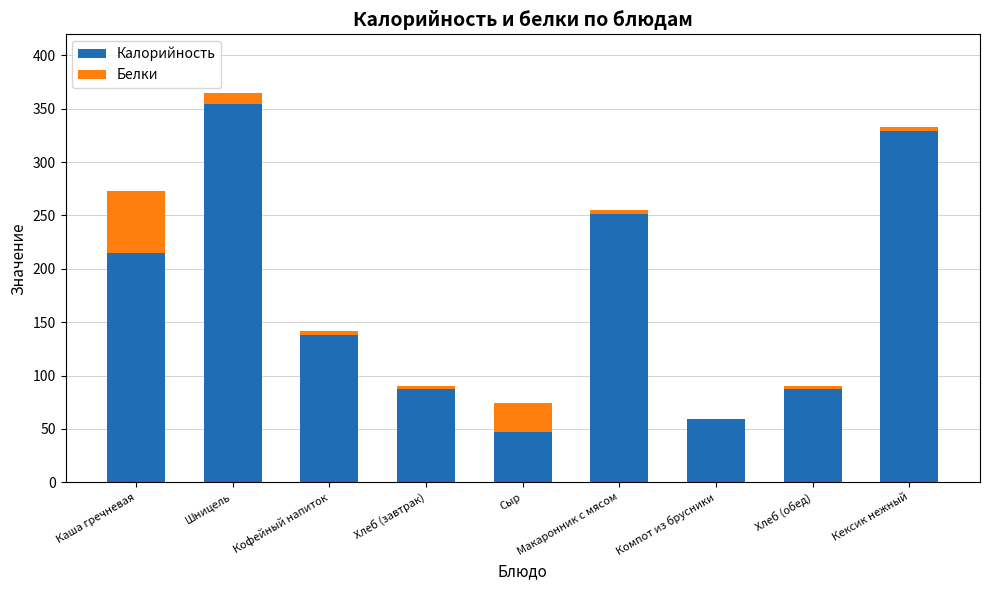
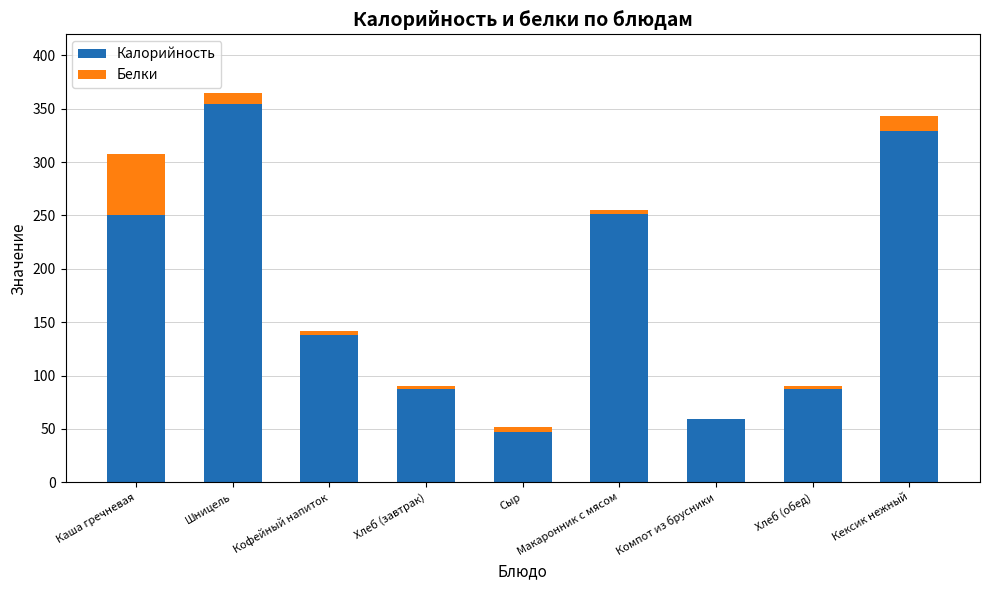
  {
    "Калорийность": {
-     "Каша гречневая": 215,
+     "Каша гречневая": 250,
      "Шницель": 355,
      "Кофейный напиток": 138,
      "Хлеб (завтрак)": 87,
      "Сыр": 48,
      "Макаронник с мясом": 251,
      "Компот из брусники": 59,
      "Хлеб (обед)": 87,
      "Кексик нежный": 329
    },
    "Белки": {
      "Каша гречневая": 58,
      "Шницель": 10,
      "Кофейный напиток": 4,
      "Хлеб (завтрак)": 3,
-     "Сыр": 26,
+     "Сыр": 5,
      "Макаронник с мясом": 4,
      "Хлеб (обед)": 3,
-     "Кексик нежный": 4
+     "Кексик нежный": 14
    }
  }
